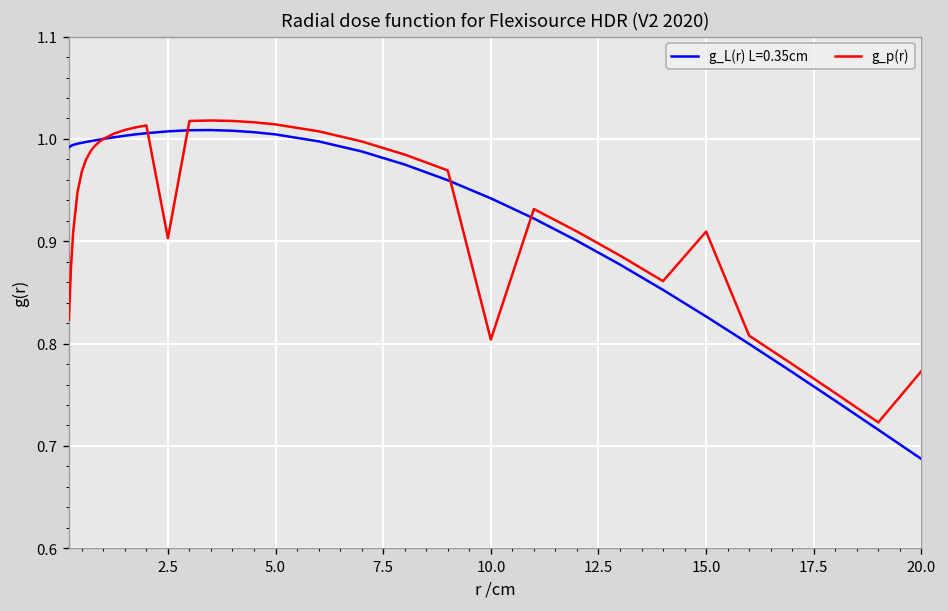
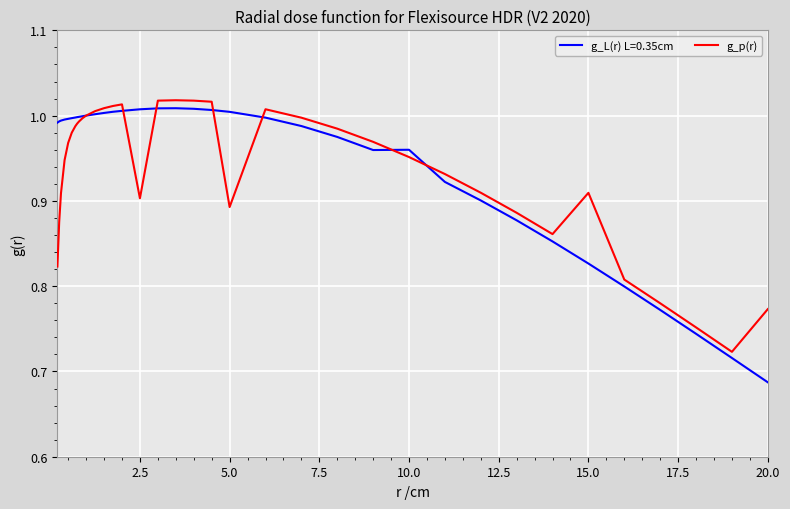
  {
    "g_L(r) L=0.35cm": {
      "2.5": 1.01,
      "5.0": 1.00,
-     "10.0": 0.94,
+     "10.0": 0.96,
      "15.0": 0.83,
      "20.0": 0.69
    },
    "g_p(r)": {
      "2.5": 0.90,
-     "5.0": 1.01,
-     "10.0": 0.80,
+     "5.0": 0.89,
+     "10.0": 0.95,
      "15.0": 0.91,
      "20.0": 0.77
    }
  }
